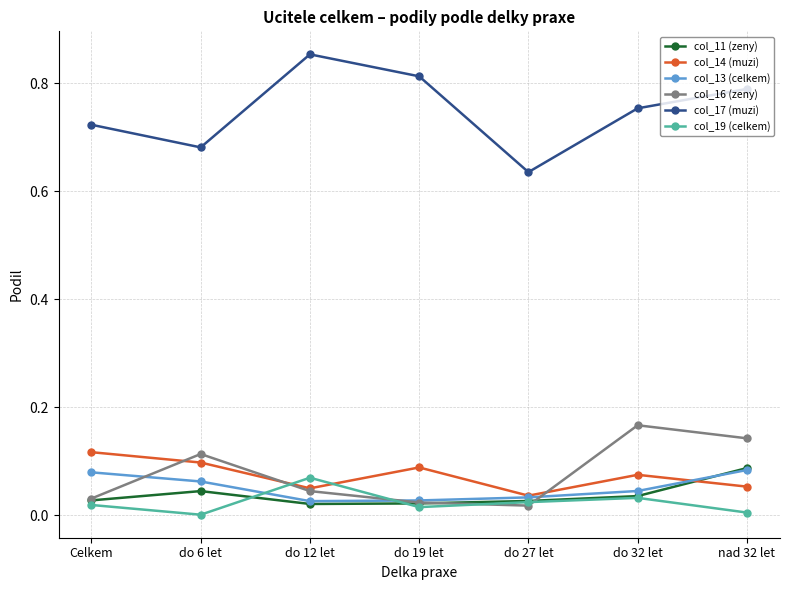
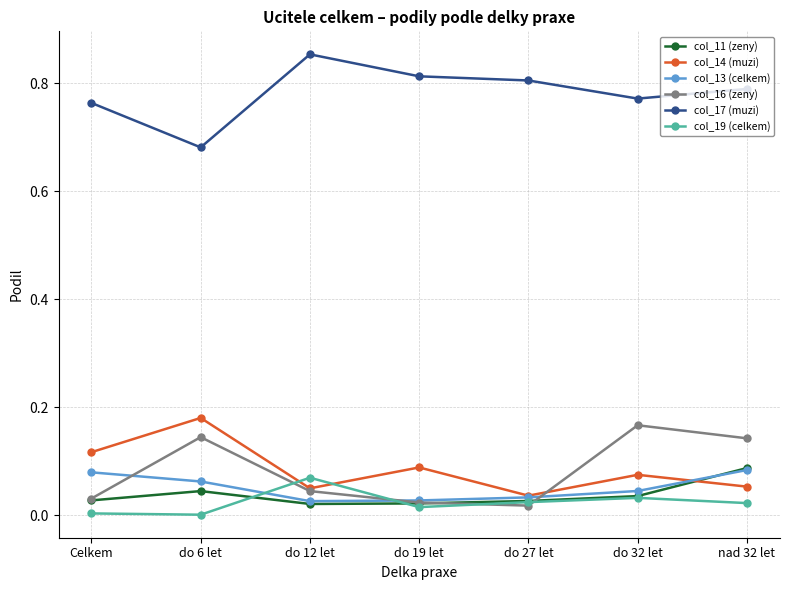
  {
    "col_11 (zeny)": {
      "do 6 let": 0.04,
      "do 12 let": 0.02
    },
    "col_14 (muzi)": {
      "Celkem": 0.12,
-     "do 6 let": 0.10,
+     "do 6 let": 0.18,
      "do 12 let": 0.05,
      "do 19 let": 0.09,
      "do 32 let": 0.07,
      "nad 32 let": 0.05
    },
    "col_13 (celkem)": {
      "Celkem": 0.08,
      "do 6 let": 0.06,
      "do 12 let": 0.03,
      "do 32 let": 0.04
    },
    "col_16 (zeny)": {
-     "do 6 let": 0.11,
+     "do 6 let": 0.14,
      "do 12 let": 0.04,
      "do 27 let": 0.02,
      "do 32 let": 0.17,
      "nad 32 let": 0.14
    },
    "col_17 (muzi)": {
-     "Celkem": 0.72,
+     "Celkem": 0.76,
      "do 6 let": 0.68,
      "do 12 let": 0.85,
      "do 19 let": 0.81,
-     "do 27 let": 0.64,
-     "do 32 let": 0.75
+     "do 27 let": 0.81,
+     "do 32 let": 0.77
    },
    "col_19 (celkem)": {
-     "Celkem": 0.02,
+     "Celkem": 0.00,
      "do 6 let": 0.00,
      "do 12 let": 0.07,
      "do 19 let": 0.01,
-     "nad 32 let": 0.00
+     "nad 32 let": 0.02
    }
  }
